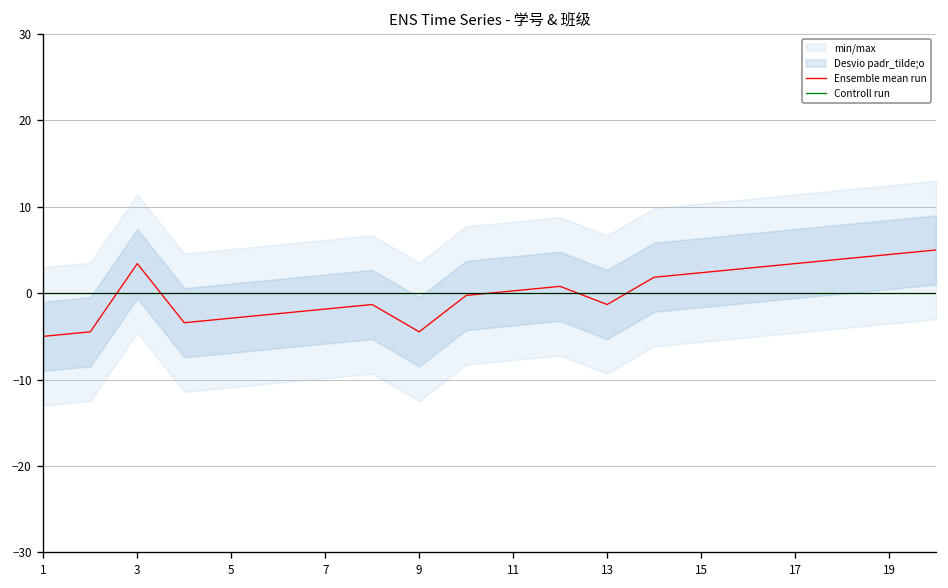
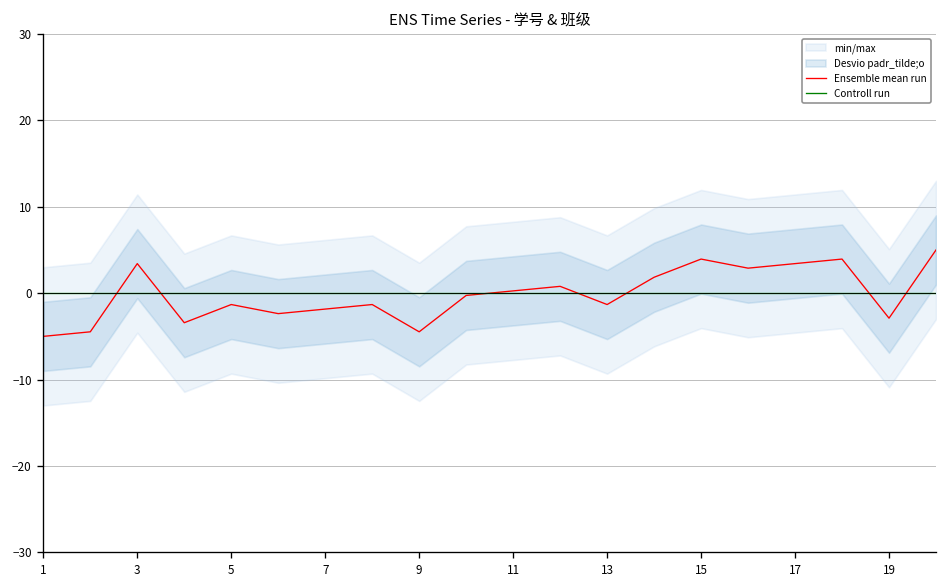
  {
    "Ensemble mean run": {
      "1": -5,
      "3": 3,
-     "5": -3,
+     "5": -1,
      "7": -2,
      "9": -4,
      "13": -1,
-     "15": 2,
+     "15": 4,
      "17": 3,
-     "19": 4
+     "19": -3
    },
    "Controll run": {
      "1": 0,
      "3": 0,
      "5": 0,
      "7": 0,
      "9": 0,
      "13": 0,
      "15": 0,
      "17": 0,
      "19": 0
    }
  }
